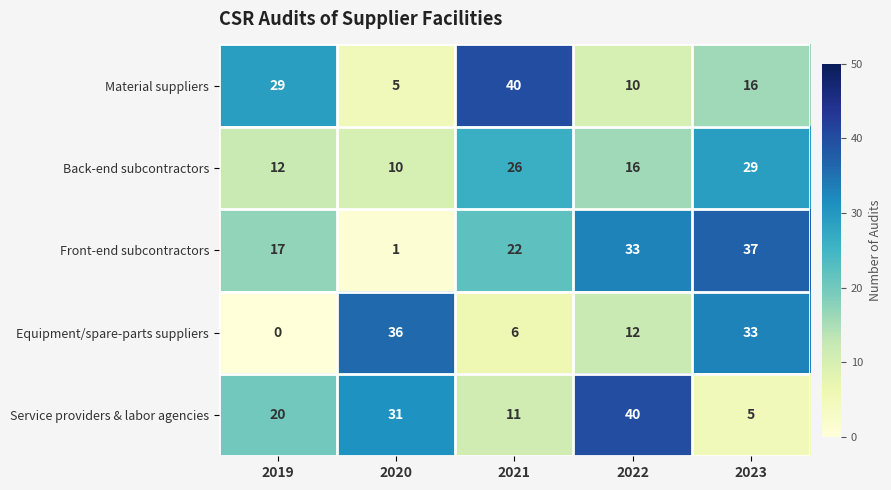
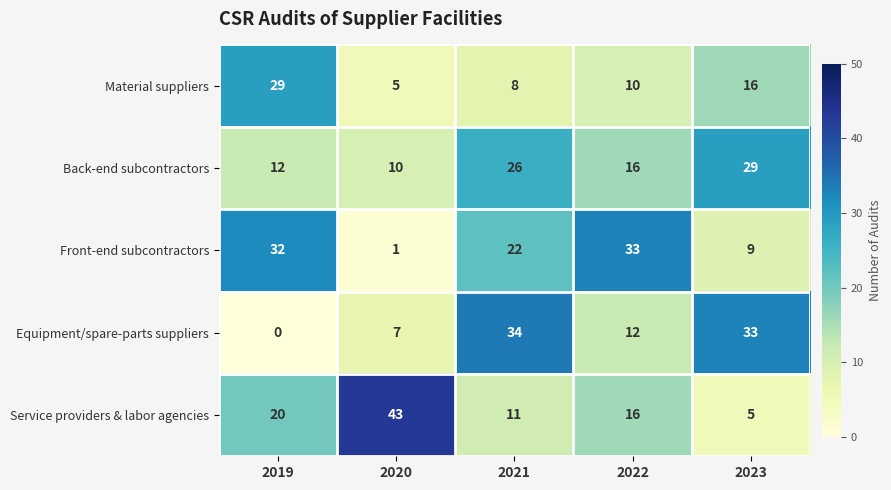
  {
    "Material suppliers": {
      "2019": 29,
      "2020": 5,
-     "2021": 40,
+     "2021": 8,
      "2022": 10,
      "2023": 16
    },
    "Back-end subcontractors": {
      "2019": 12,
      "2020": 10,
      "2021": 26,
      "2022": 16,
      "2023": 29
    },
    "Front-end subcontractors": {
-     "2019": 17,
+     "2019": 32,
      "2020": 1,
      "2021": 22,
      "2022": 33,
-     "2023": 37
+     "2023": 9
    },
    "Equipment/spare-parts suppliers": {
      "2019": 0,
-     "2020": 36,
-     "2021": 6,
+     "2020": 7,
+     "2021": 34,
      "2022": 12,
      "2023": 33
    },
    "Service providers & labor agencies": {
      "2019": 20,
-     "2020": 31,
+     "2020": 43,
      "2021": 11,
-     "2022": 40,
+     "2022": 16,
      "2023": 5
    }
  }
